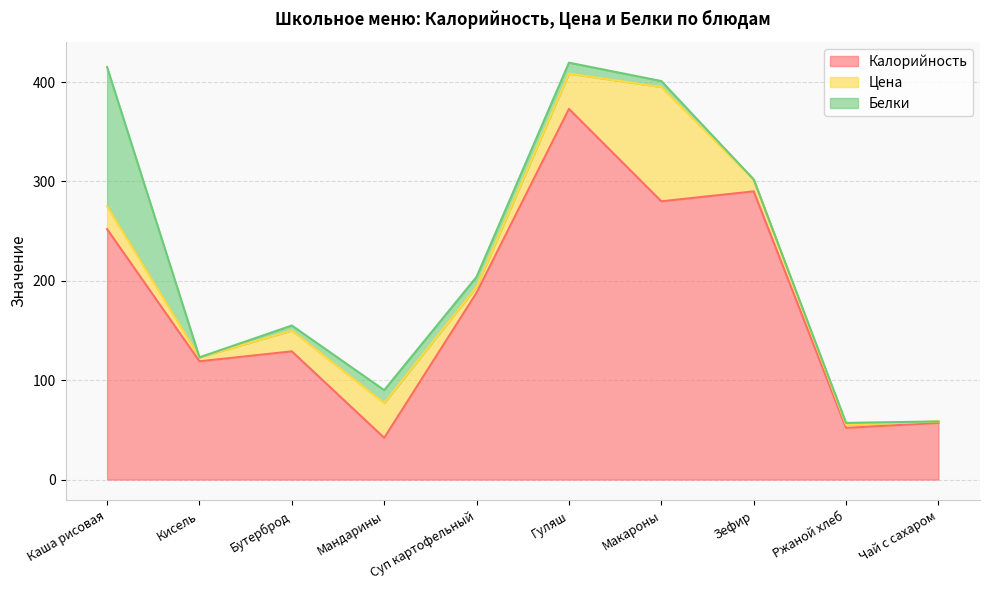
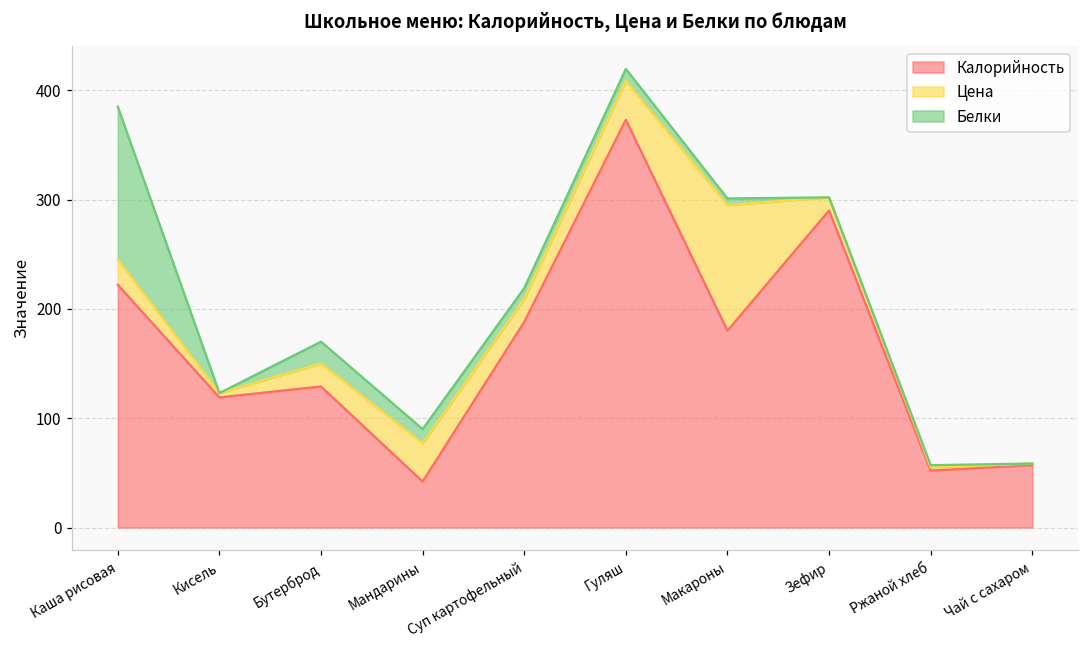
  {
    "Калорийность": {
-     "Каша рисовая": 250,
+     "Каша рисовая": 220,
      "Кисель": 120,
      "Бутерброд": 130,
      "Мандарины": 40,
      "Суп картофельный": 190,
      "Гуляш": 370,
-     "Макароны": 280,
+     "Макароны": 180,
      "Зефир": 290,
      "Ржаной хлеб": 50
    },
    "Цена": {
      "Каша рисовая": 20,
      "Бутерброд": 20,
      "Мандарины": 40,
-     "Суп картофельный": 10,
+     "Суп картофельный": 20,
      "Гуляш": 40,
      "Макароны": 120
    },
    "Белки": {
      "Каша рисовая": 140,
-     "Бутерброд": 10,
+     "Бутерброд": 20,
      "Мандарины": 10,
      "Суп картофельный": 10,
      "Гуляш": 10,
      "Макароны": 10
    }
  }
